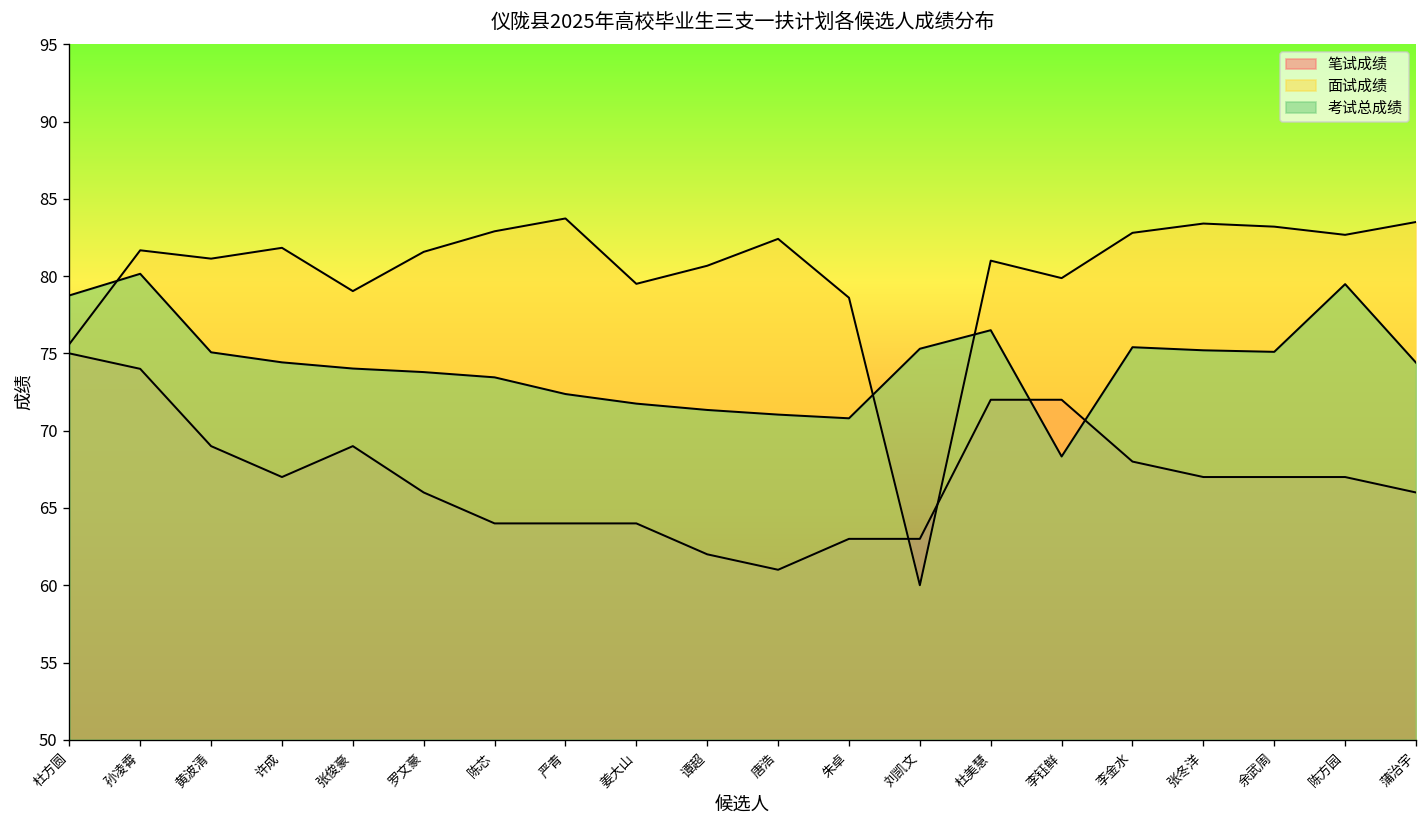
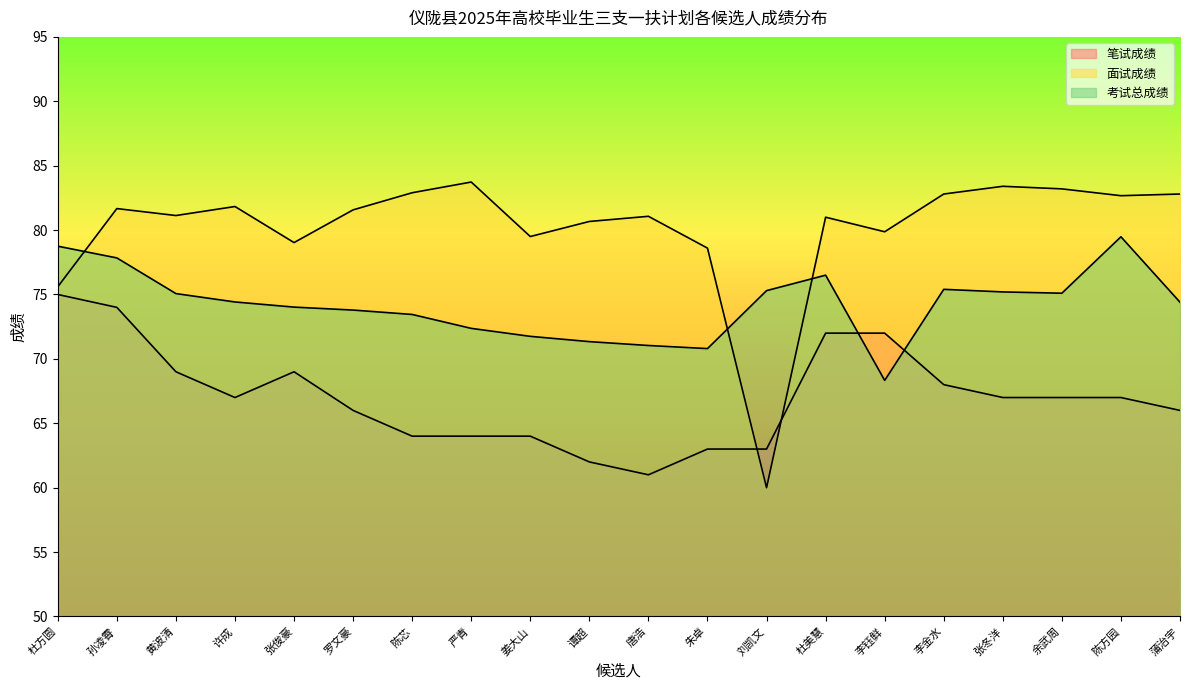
  {
    "笔试成绩": {
      "杜方圆": 75.0,
      "孙凌霄": 74.0,
      "黄波清": 69.0,
      "许成": 67.0,
      "张俊豪": 69.0,
      "罗文豪": 66.0,
      "陈芯": 64.0,
      "严青": 64.0,
      "姜大山": 64.0,
      "谭超": 62.0,
      "唐浩": 61.0,
      "朱卓": 63.0,
      "刘凯文": 63.0,
      "杜美慧": 72.0,
      "李钰鲜": 72.0,
      "李金水": 68.0,
      "张冬洋": 67.0,
      "余武周": 67.0,
      "陈方园": 67.0,
      "蒲治宇": 66.0
    },
    "面试成绩": {
      "杜方圆": 75.6,
      "孙凌霄": 81.7,
      "黄波清": 81.1,
      "许成": 81.8,
      "张俊豪": 79.0,
      "罗文豪": 81.6,
      "陈芯": 82.9,
      "严青": 83.7,
      "姜大山": 79.5,
      "谭超": 80.7,
-     "唐浩": 82.4,
+     "唐浩": 81.1,
      "朱卓": 78.6,
      "刘凯文": 60.0,
      "杜美慧": 81.0,
      "李钰鲜": 79.9,
      "李金水": 82.8,
      "张冬洋": 83.4,
      "余武周": 83.2,
      "陈方园": 82.7,
-     "蒲治宇": 83.5
+     "蒲治宇": 82.8
    },
    "考试总成绩": {
      "杜方圆": 78.8,
-     "孙凌霄": 80.2,
+     "孙凌霄": 77.8,
      "黄波清": 75.1,
      "许成": 74.4,
      "张俊豪": 74.0,
      "罗文豪": 73.8,
      "陈芯": 73.5,
      "严青": 72.4,
      "姜大山": 71.8,
      "谭超": 71.3,
      "唐浩": 71.0,
      "朱卓": 70.8,
      "刘凯文": 75.3,
      "杜美慧": 76.5,
      "李钰鲜": 68.3,
      "李金水": 75.4,
      "张冬洋": 75.2,
      "余武周": 75.1,
      "陈方园": 79.5,
      "蒲治宇": 74.4
    }
  }
